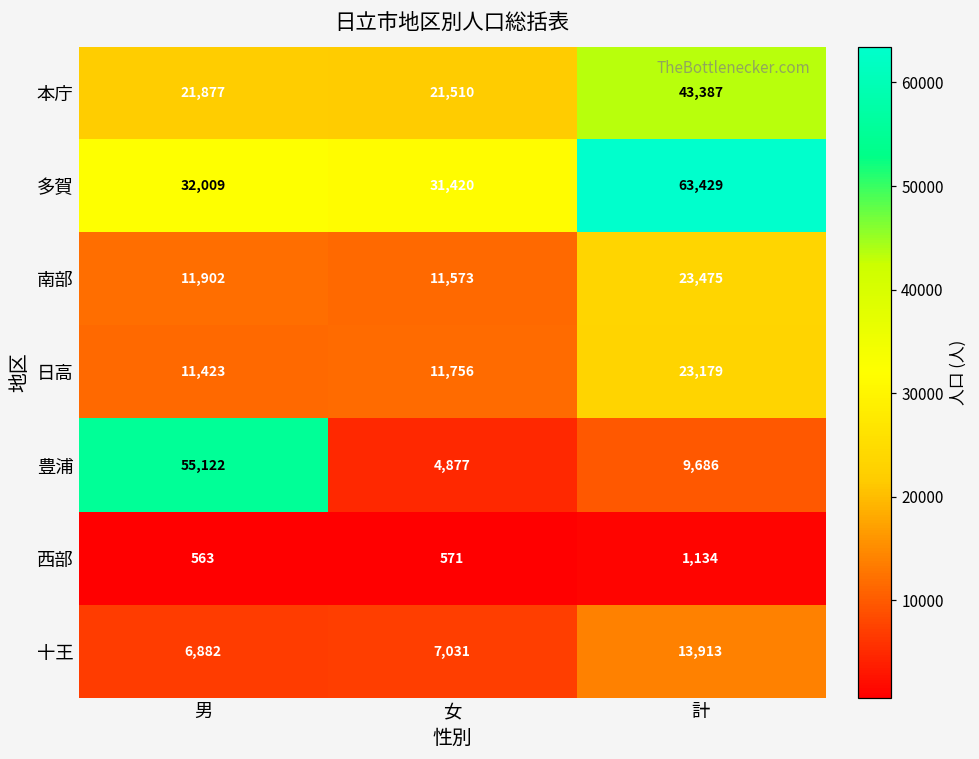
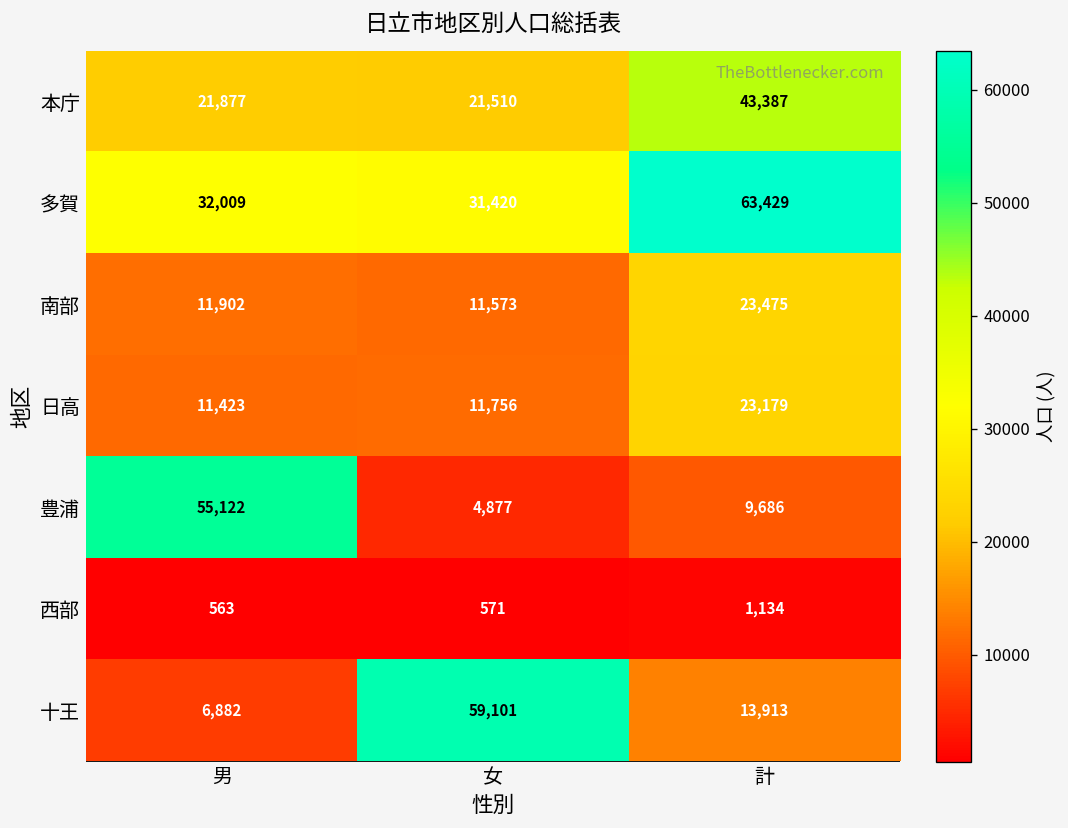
  {
    "本庁": {
      "男": "21,877",
      "女": "21,510"
    },
    "多賀": {
      "男": "32,009",
      "女": "31,420",
      "計": "63,429"
    },
    "南部": {
      "男": "11,902",
      "女": "11,573",
      "計": "23,475"
    },
    "日高": {
      "男": "11,423",
      "女": "11,756",
      "計": "23,179"
    },
    "豊浦": {
      "男": "55,122",
      "女": "4,877",
      "計": "9,686"
    },
    "西部": {
      "男": "563",
      "女": "571",
      "計": "1,134"
    },
    "十王": {
      "男": "6,882",
-     "女": "7,031",
+     "女": "59,101",
      "計": "13,913"
    }
  }
